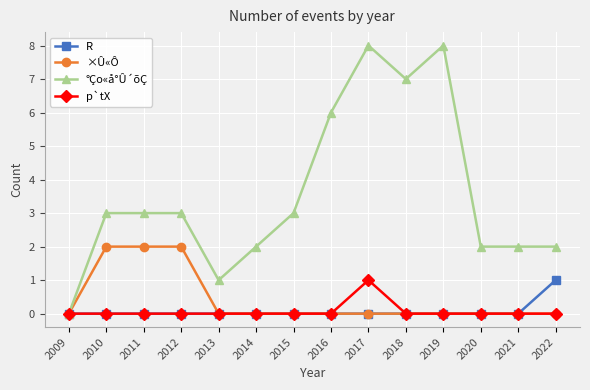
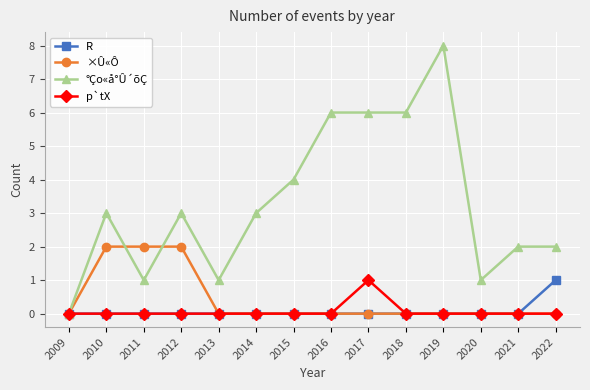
  {
    "R": {
      "2022": 1
    },
    "×Û«Ô": {
      "2010": 2,
      "2011": 2,
      "2012": 2
    },
    "°Ço«å°Û´õÇ": {
      "2010": 3,
-     "2011": 3,
+     "2011": 1,
      "2012": 3,
      "2013": 1,
-     "2014": 2,
-     "2015": 3,
+     "2014": 3,
+     "2015": 4,
      "2016": 6,
-     "2017": 8,
-     "2018": 7,
+     "2017": 6,
+     "2018": 6,
      "2019": 8,
-     "2020": 2,
+     "2020": 1,
      "2021": 2,
      "2022": 2
    },
    "p`tX": {
      "2017": 1
    }
  }
